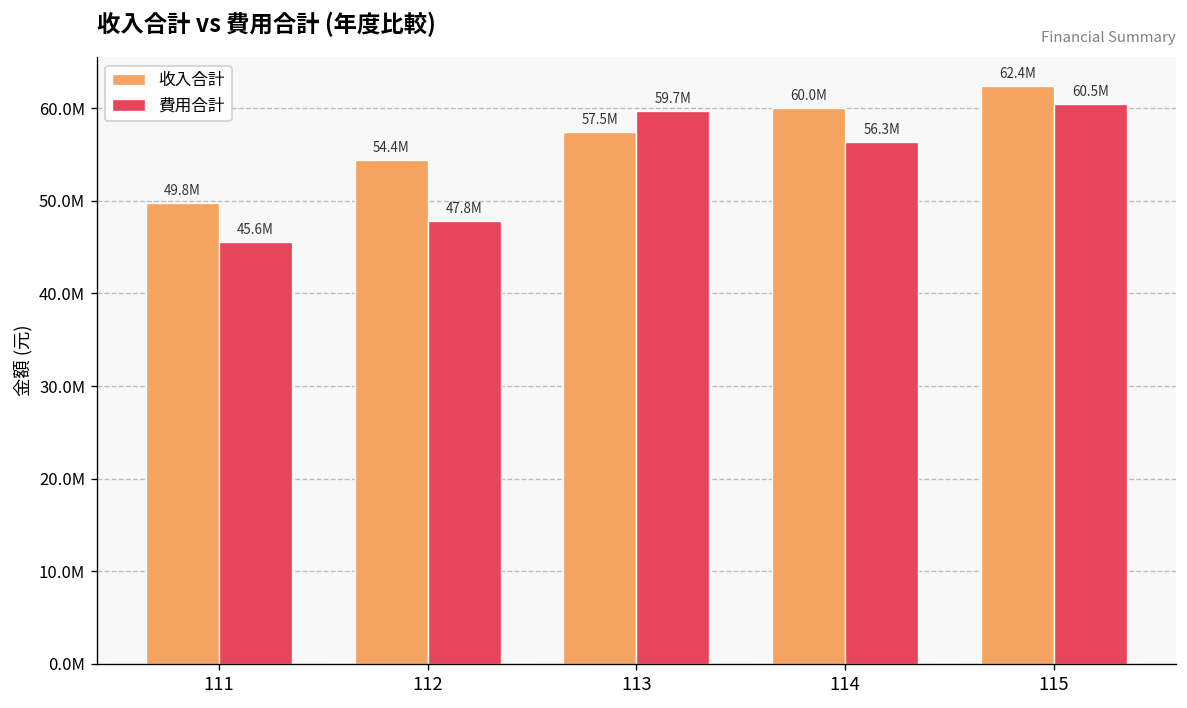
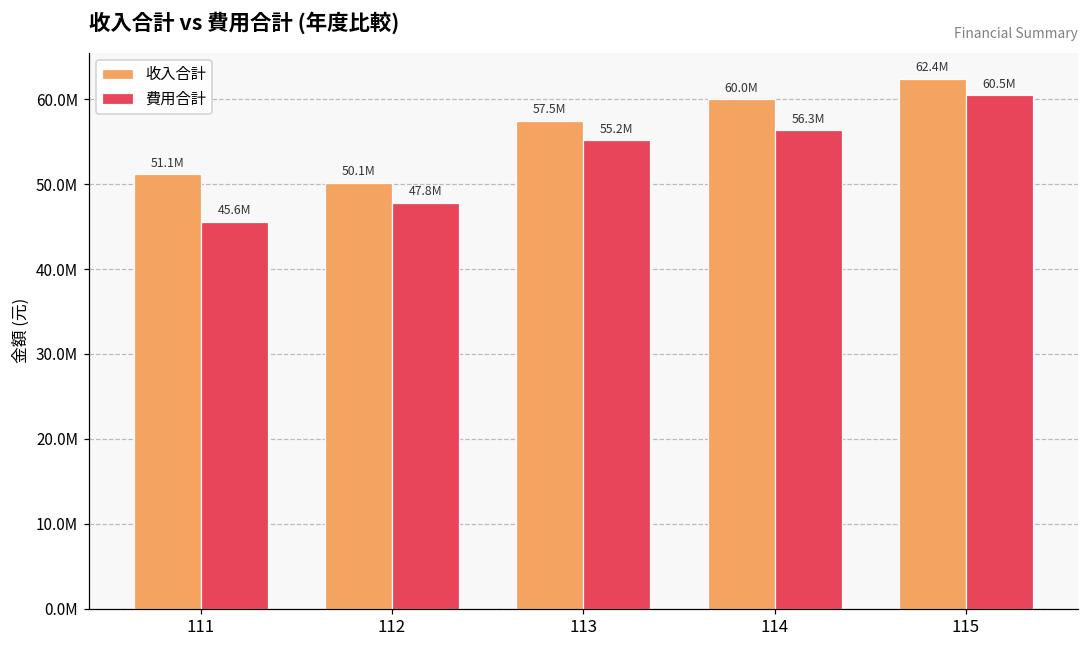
  {
    "收入合計": {
-     "111": "49.8M",
-     "112": "54.4M",
+     "111": "51.1M",
+     "112": "50.1M",
      "113": "57.5M",
      "114": "60.0M",
      "115": "62.4M"
    },
    "費用合計": {
      "111": "45.6M",
      "112": "47.8M",
-     "113": "59.7M",
+     "113": "55.2M",
      "114": "56.3M",
      "115": "60.5M"
    }
  }
